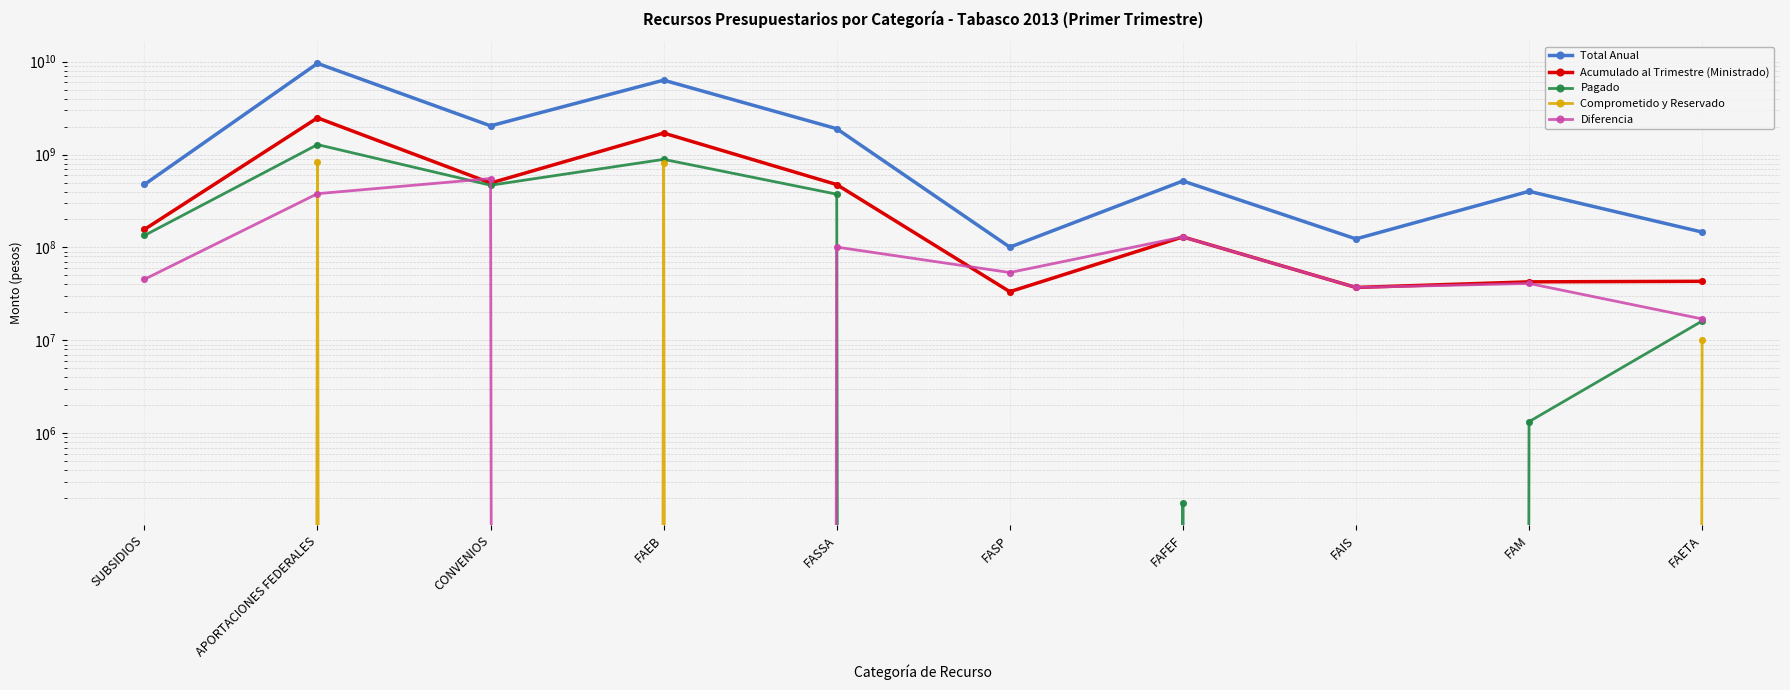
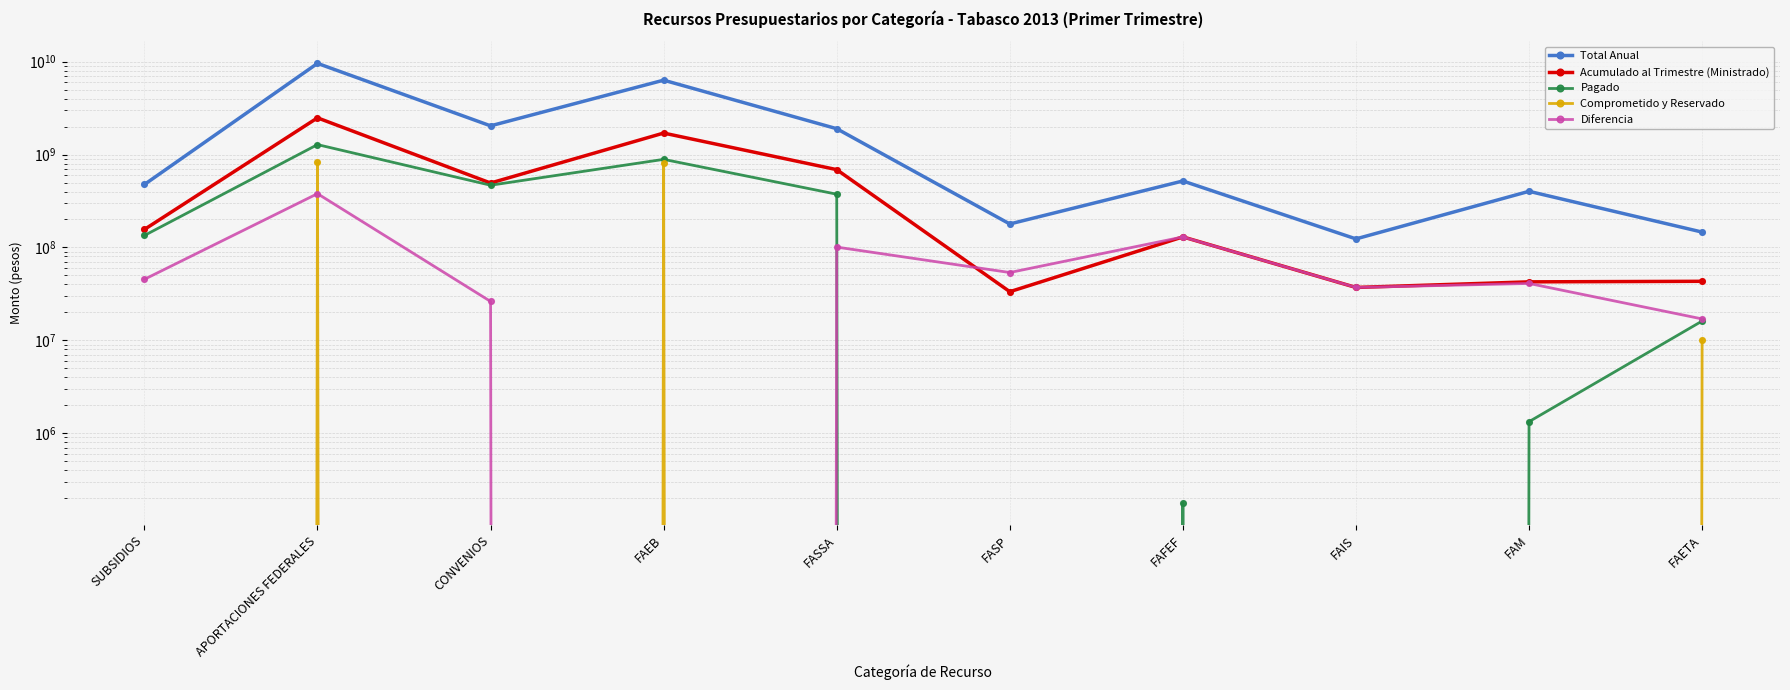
  {
    "Total Anual": {
      "SUBSIDIOS": 500000000,
      "APORTACIONES FEDERALES": 10000000000,
      "CONVENIOS": 2000000000,
      "FAEB": 6000000000,
      "FASSA": 1900000000,
-     "FASP": 100000000,
+     "FASP": 180000000,
      "FAFEF": 500000000,
      "FAIS": 120000000,
      "FAM": 400000000,
      "FAETA": 150000000
    },
    "Acumulado al Trimestre (Ministrado)": {
      "SUBSIDIOS": 160000000,
      "APORTACIONES FEDERALES": 2500000000,
      "FAEB": 1700000000,
-     "FASSA": 500000000,
+     "FASSA": 700000000,
      "FASP": 33000000,
      "FAETA": 40000000
    },
    "Pagado": {
      "SUBSIDIOS": 130000000,
      "APORTACIONES FEDERALES": 1300000000,
      "FAEB": 900000000,
      "FASSA": 370000000,
      "FAFEF": 180000,
      "FAM": 1300000
    },
    "Comprometido y Reservado": {
      "APORTACIONES FEDERALES": 800000000,
      "FAEB": 800000000,
      "FAETA": 10000000
    },
    "Diferencia": {
      "SUBSIDIOS": 50000000,
      "APORTACIONES FEDERALES": 380000000,
-     "CONVENIOS": 600000000,
+     "CONVENIOS": 26000000,
      "FASSA": 100000000,
      "FASP": 50000000
    }
  }
